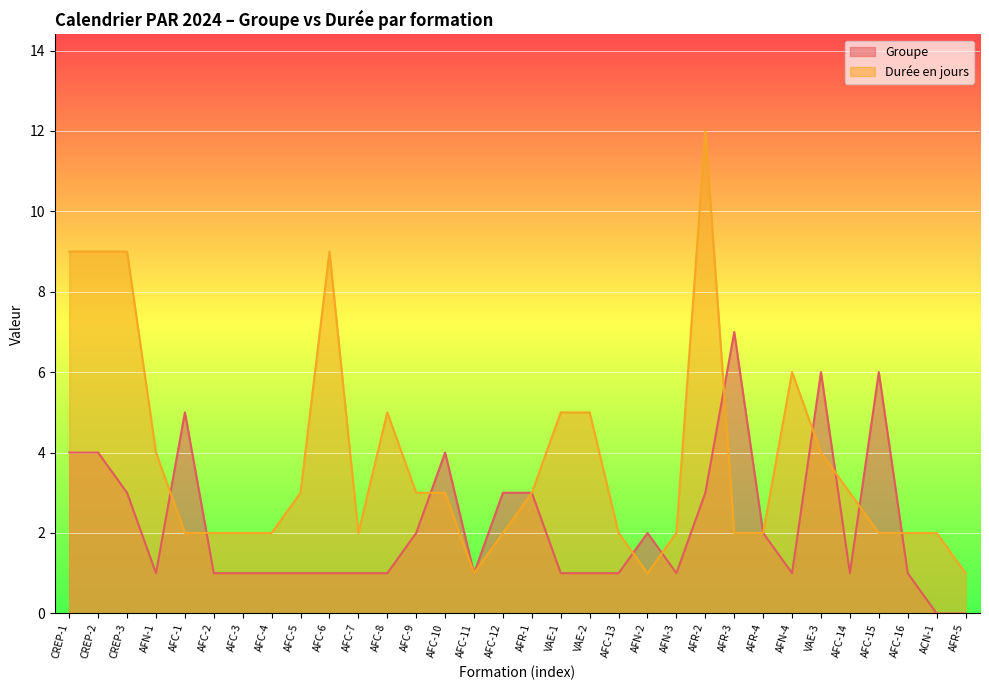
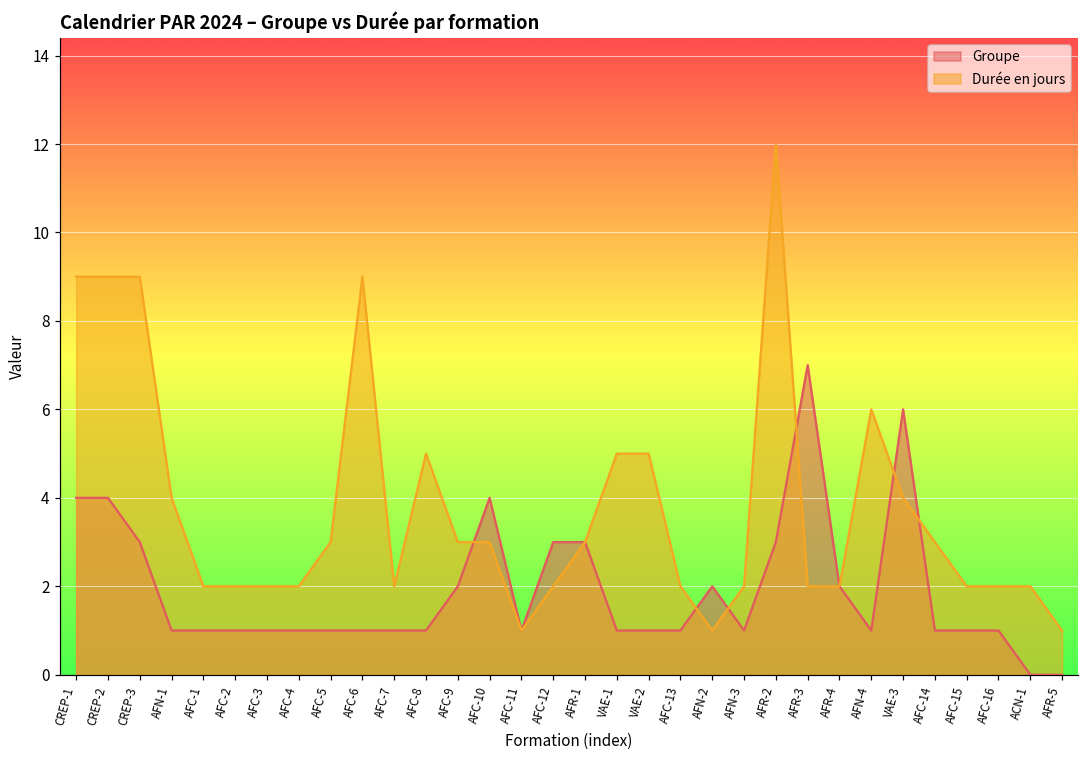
  {
    "Groupe": {
      "CREP-1": 4,
      "CREP-2": 4,
      "CREP-3": 3,
      "AFN-1": 1,
-     "AFC-1": 5,
+     "AFC-1": 1,
      "AFC-2": 1,
      "AFC-3": 1,
      "AFC-4": 1,
      "AFC-5": 1,
      "AFC-6": 1,
      "AFC-7": 1,
      "AFC-8": 1,
      "AFC-9": 2,
      "AFC-10": 4,
      "AFC-12": 3,
      "VAE-1": 1,
      "VAE-2": 1,
      "AFC-13": 1,
      "AFN-2": 2,
      "AFN-3": 1,
      "AFR-2": 3,
      "AFR-3": 7,
      "AFN-4": 1,
      "VAE-3": 6,
      "AFC-14": 1,
-     "AFC-15": 6,
+     "AFC-15": 1,
      "AFC-16": 1,
      "ACN-1": 0,
      "AFR-5": 0
    },
    "Durée en jours": {
      "CREP-1": 9,
      "CREP-2": 9,
      "CREP-3": 9,
      "AFN-1": 4,
      "AFC-1": 2,
      "AFC-2": 2,
      "AFC-3": 2,
      "AFC-4": 2,
      "AFC-5": 3,
      "AFC-6": 9,
      "AFC-7": 2,
      "AFC-8": 5,
      "AFC-9": 3,
      "AFC-10": 3,
      "AFC-12": 2,
      "VAE-1": 5,
      "VAE-2": 5,
      "AFC-13": 2,
      "AFN-2": 1,
      "AFN-3": 2,
      "AFR-2": 12,
      "AFR-3": 2,
      "AFN-4": 6,
      "VAE-3": 4,
      "AFC-14": 3,
      "AFC-15": 2,
      "AFC-16": 2,
      "ACN-1": 2,
      "AFR-5": 1
    }
  }
